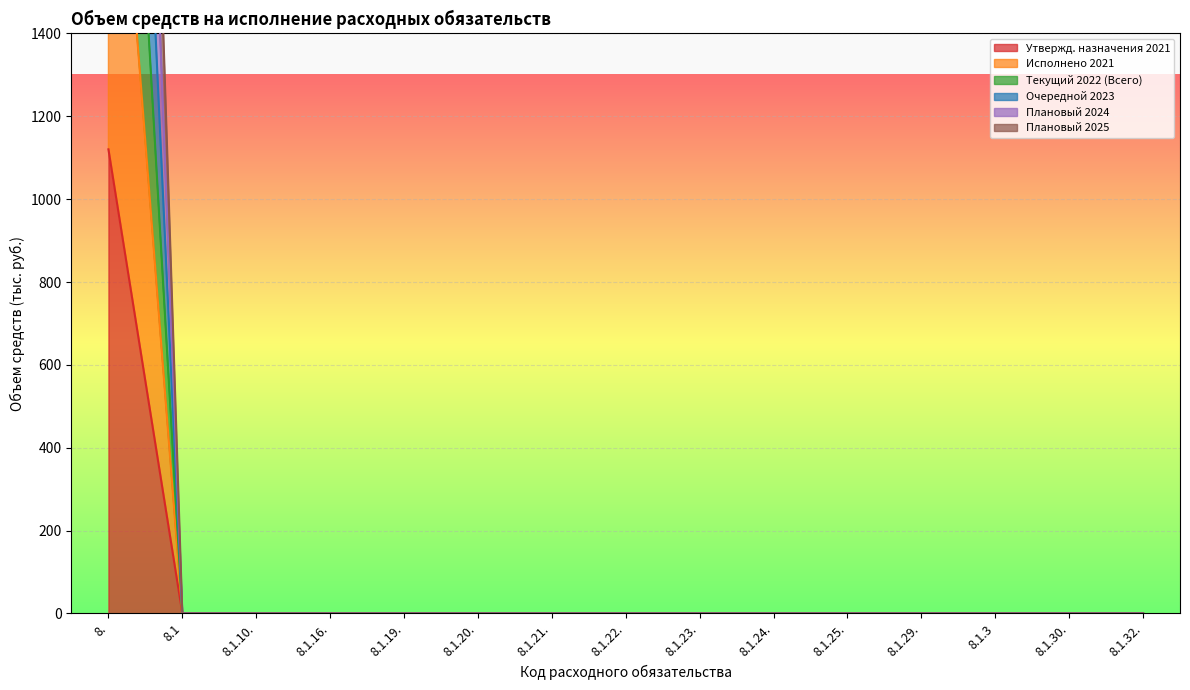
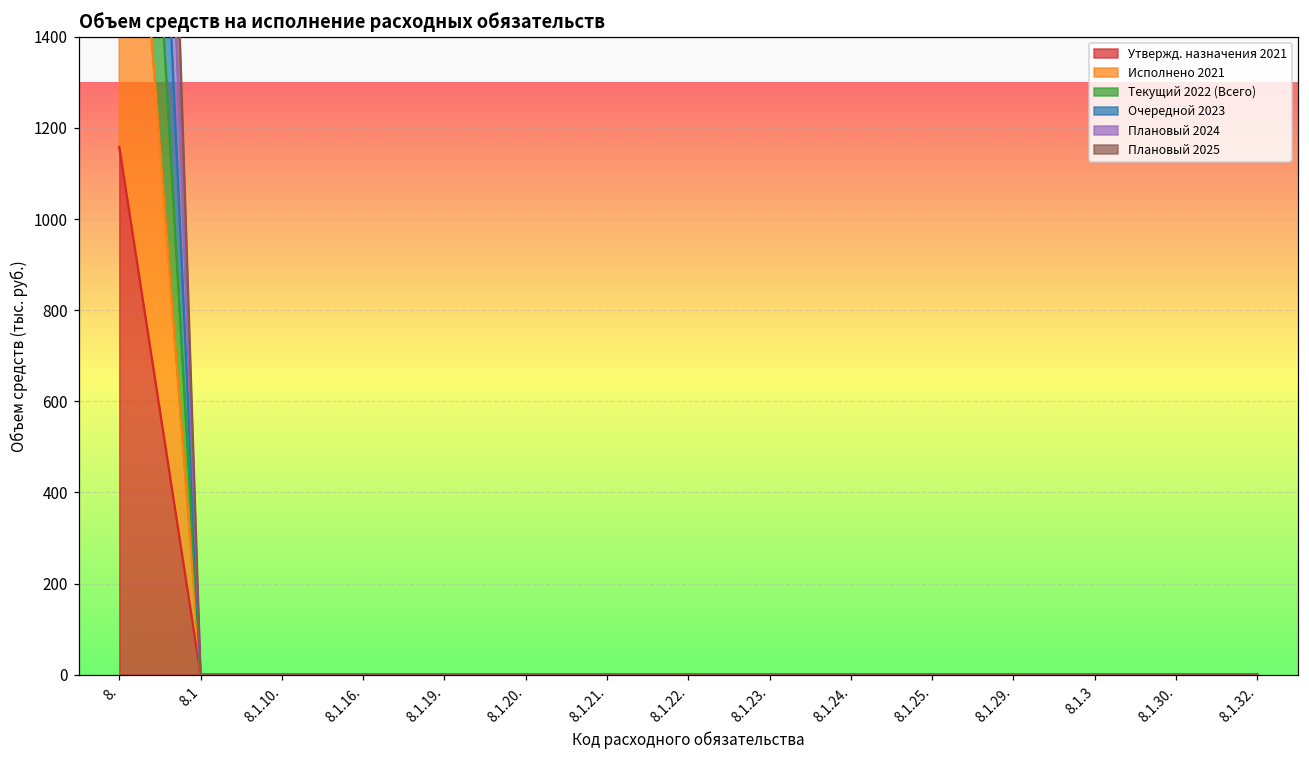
  {
    "Утвержд. назначения 2021": {
-     "8.": 1120
+     "8.": 1160
    }
  }
